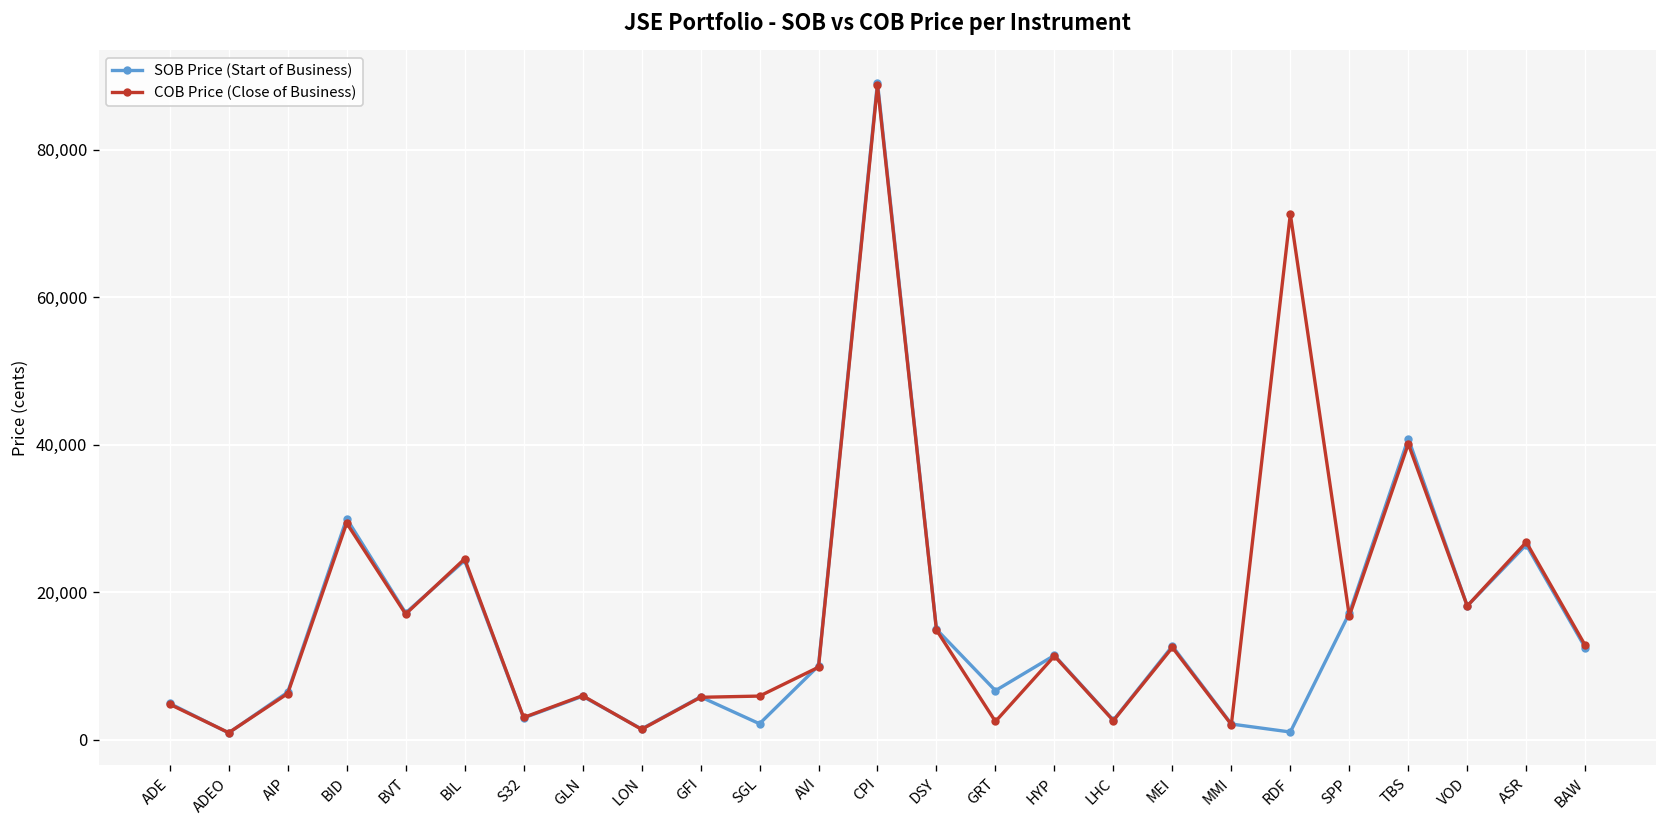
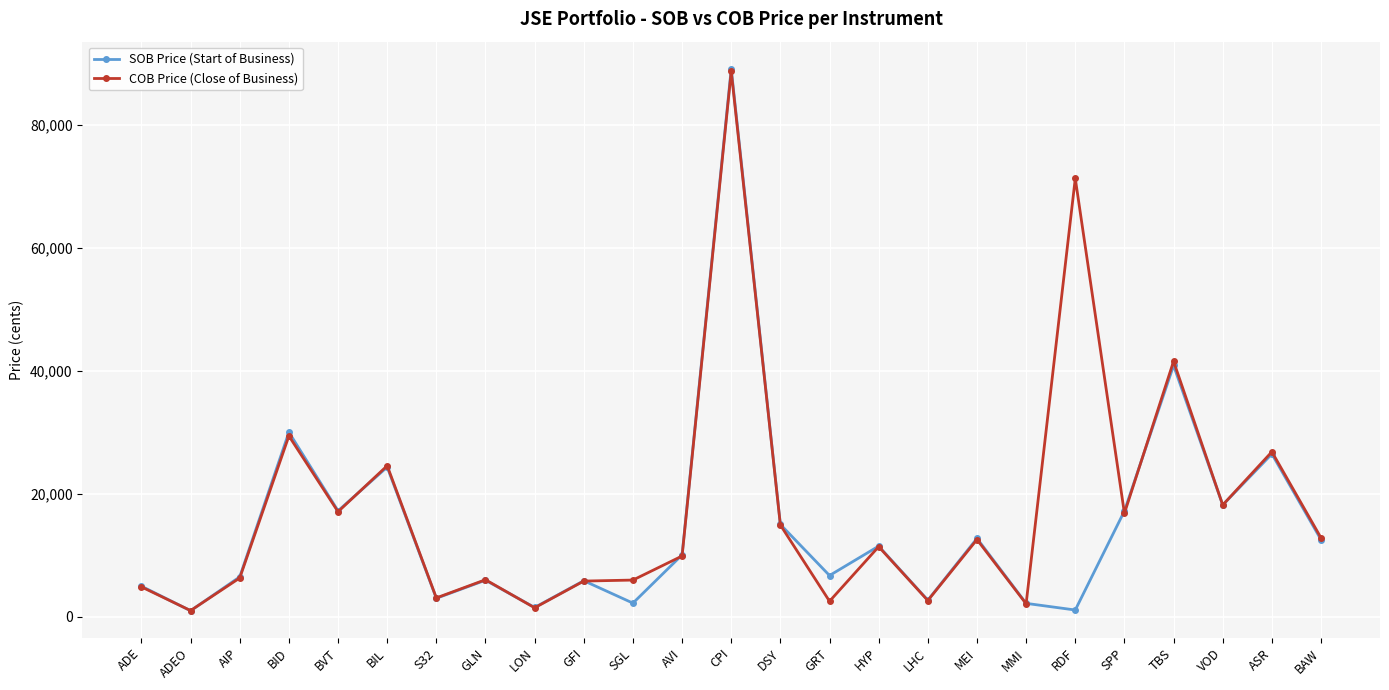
  {
    "SOB Price (Start of Business)": {
      "BID": "30,000",
      "SGL": "2,000",
      "GRT": "7,000",
      "RDF": "1,000",
      "TBS": "41,000"
    },
    "COB Price (Close of Business)": {
      "BID": "29,000",
      "SGL": "6,000",
      "GRT": "2,000",
      "RDF": "71,000",
-     "TBS": "40,000"
+     "TBS": "42,000"
    }
  }
